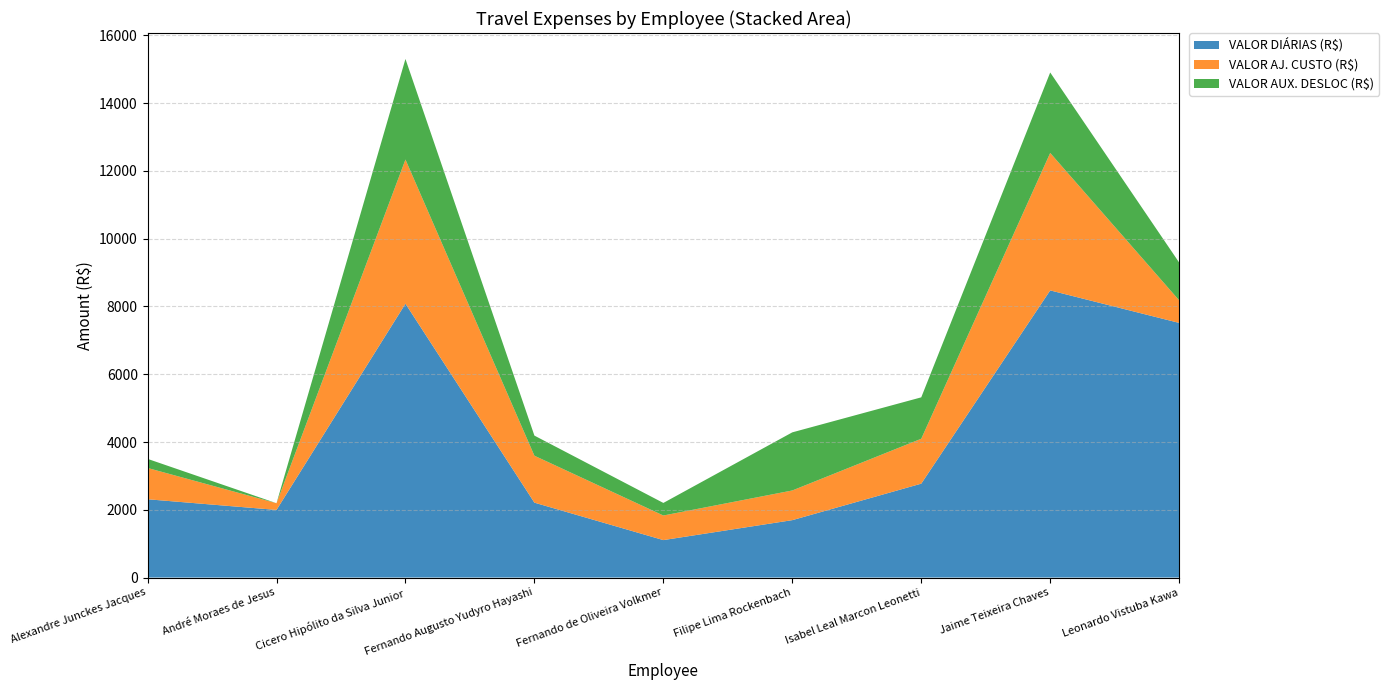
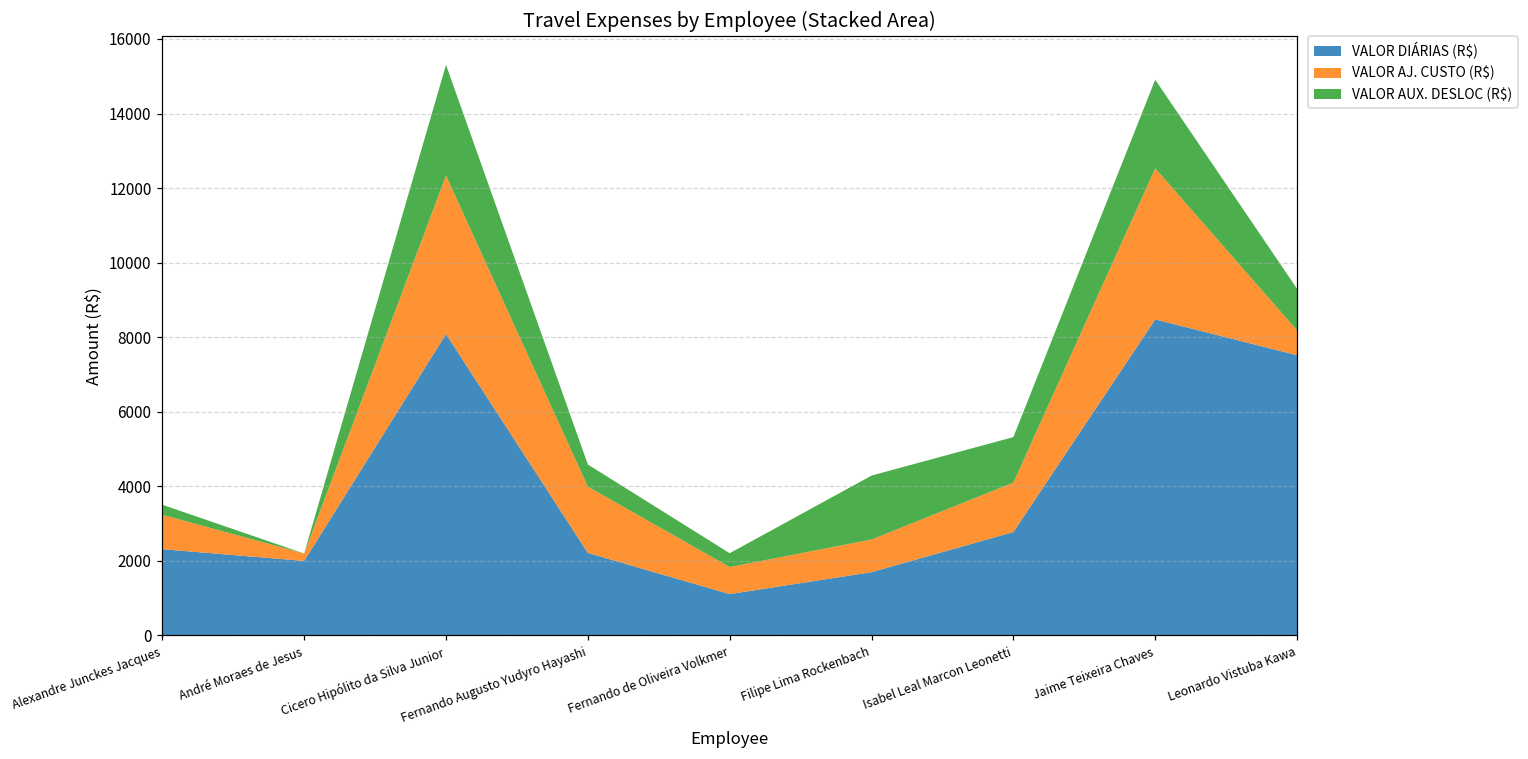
  {
    "VALOR DIÁRIAS (R$)": {
      "Alexandre Junckes Jacques": 2300,
      "André Moraes de Jesus": 2000,
      "Cicero Hipólito da Silva Junior": 8100,
      "Fernando Augusto Yudyro Hayashi": 2200,
      "Fernando de Oliveira Volkmer": 1100,
      "Filipe Lima Rockenbach": 1700,
      "Isabel Leal Marcon Leonetti": 2800,
      "Jaime Teixeira Chaves": 8500,
      "Leonardo Vistuba Kawa": 7500
    },
    "VALOR AJ. CUSTO (R$)": {
      "Alexandre Junckes Jacques": 900,
      "Cicero Hipólito da Silva Junior": 4300,
-     "Fernando Augusto Yudyro Hayashi": 1400,
+     "Fernando Augusto Yudyro Hayashi": 1800,
      "Fernando de Oliveira Volkmer": 700,
      "Filipe Lima Rockenbach": 900,
      "Isabel Leal Marcon Leonetti": 1300,
      "Jaime Teixeira Chaves": 4100,
      "Leonardo Vistuba Kawa": 700
    },
    "VALOR AUX. DESLOC (R$)": {
      "Alexandre Junckes Jacques": 300,
      "Cicero Hipólito da Silva Junior": 3000,
      "Fernando Augusto Yudyro Hayashi": 600,
      "Fernando de Oliveira Volkmer": 400,
      "Filipe Lima Rockenbach": 1700,
      "Isabel Leal Marcon Leonetti": 1200,
      "Jaime Teixeira Chaves": 2400,
      "Leonardo Vistuba Kawa": 1100
    }
  }
